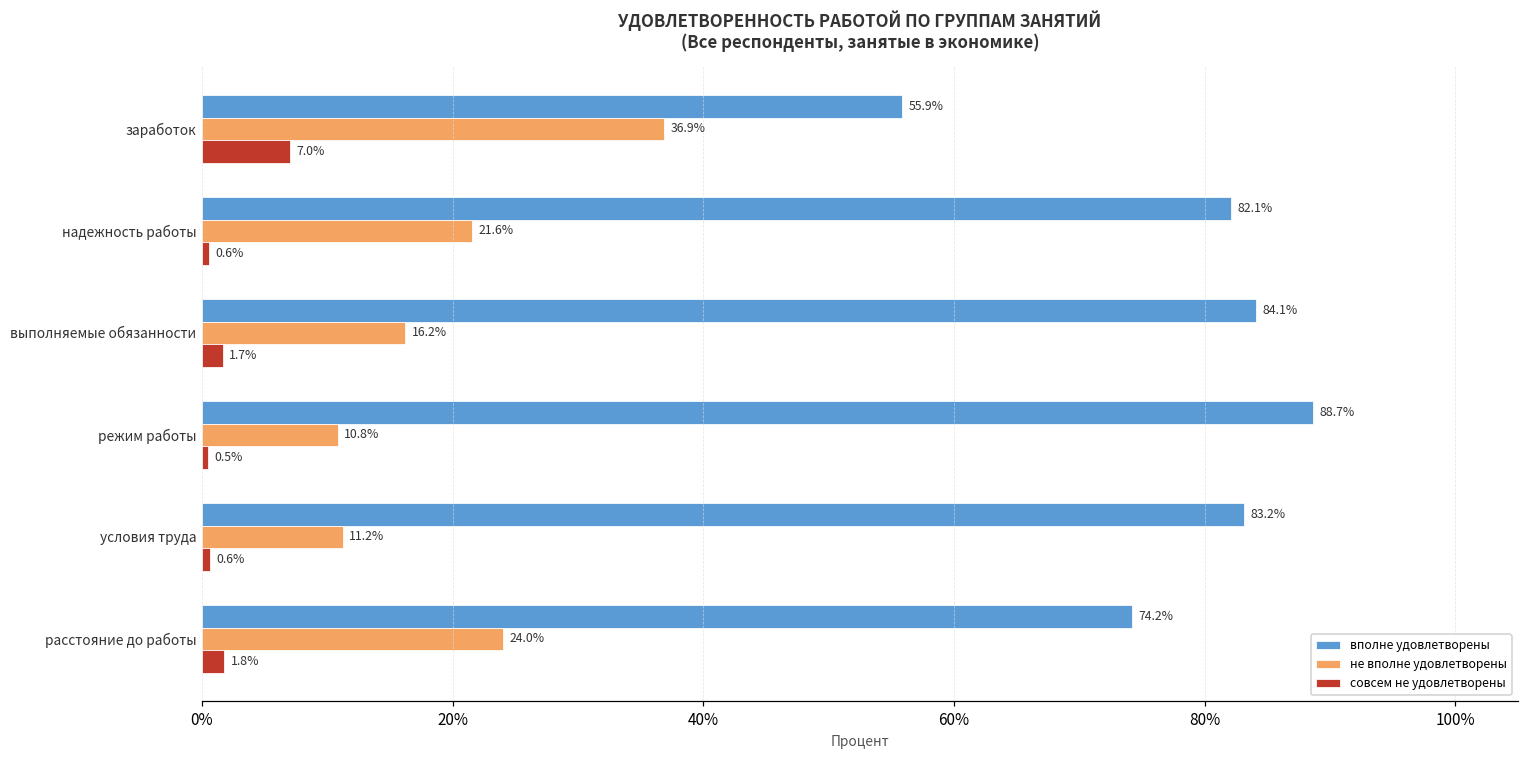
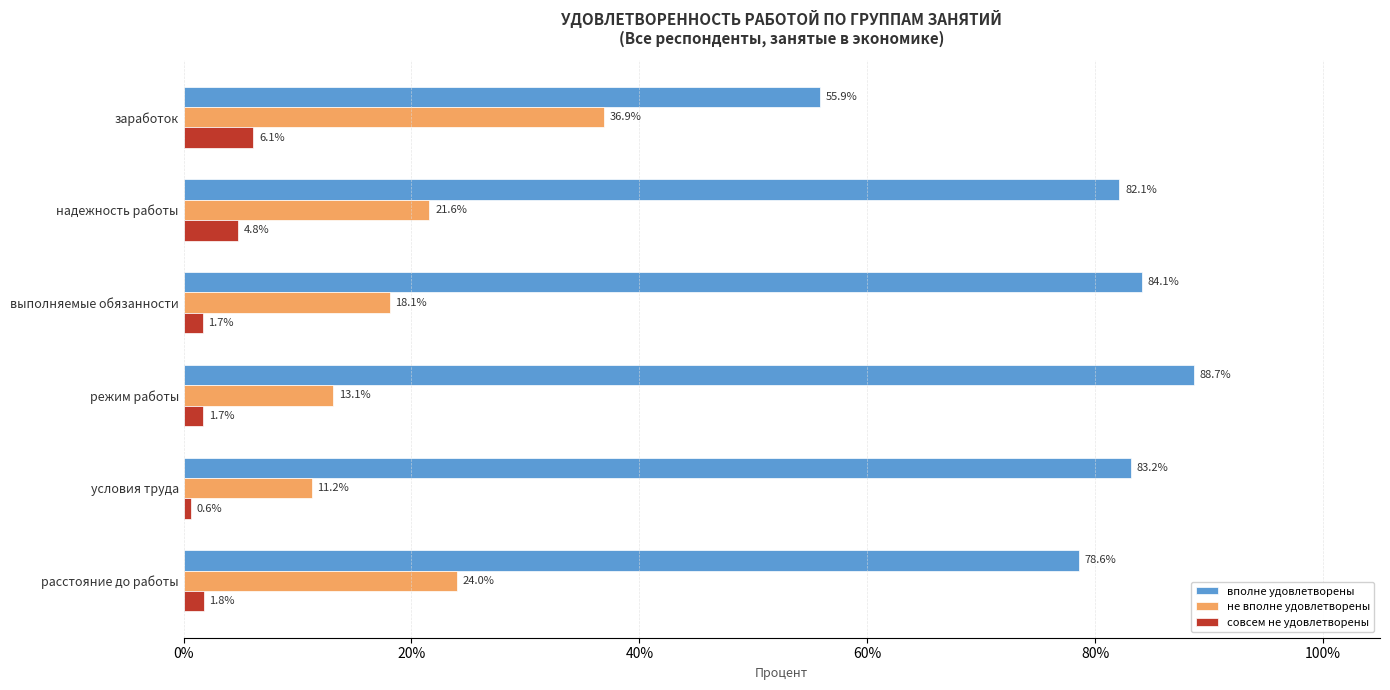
  {
    "вполне удовлетворены": {
      "заработок": "55.9%",
      "надежность работы": "82.1%",
      "выполняемые обязанности": "84.1%",
      "режим работы": "88.7%",
      "условия труда": "83.2%",
-     "расстояние до работы": "74.2%"
+     "расстояние до работы": "78.6%"
    },
    "не вполне удовлетворены": {
      "заработок": "36.9%",
      "надежность работы": "21.6%",
-     "выполняемые обязанности": "16.2%",
-     "режим работы": "10.8%",
+     "выполняемые обязанности": "18.1%",
+     "режим работы": "13.1%",
      "условия труда": "11.2%",
      "расстояние до работы": "24.0%"
    },
    "совсем не удовлетворены": {
-     "заработок": "7.0%",
-     "надежность работы": "0.6%",
+     "заработок": "6.1%",
+     "надежность работы": "4.8%",
      "выполняемые обязанности": "1.7%",
-     "режим работы": "0.5%",
+     "режим работы": "1.7%",
      "условия труда": "0.6%",
      "расстояние до работы": "1.8%"
    }
  }
